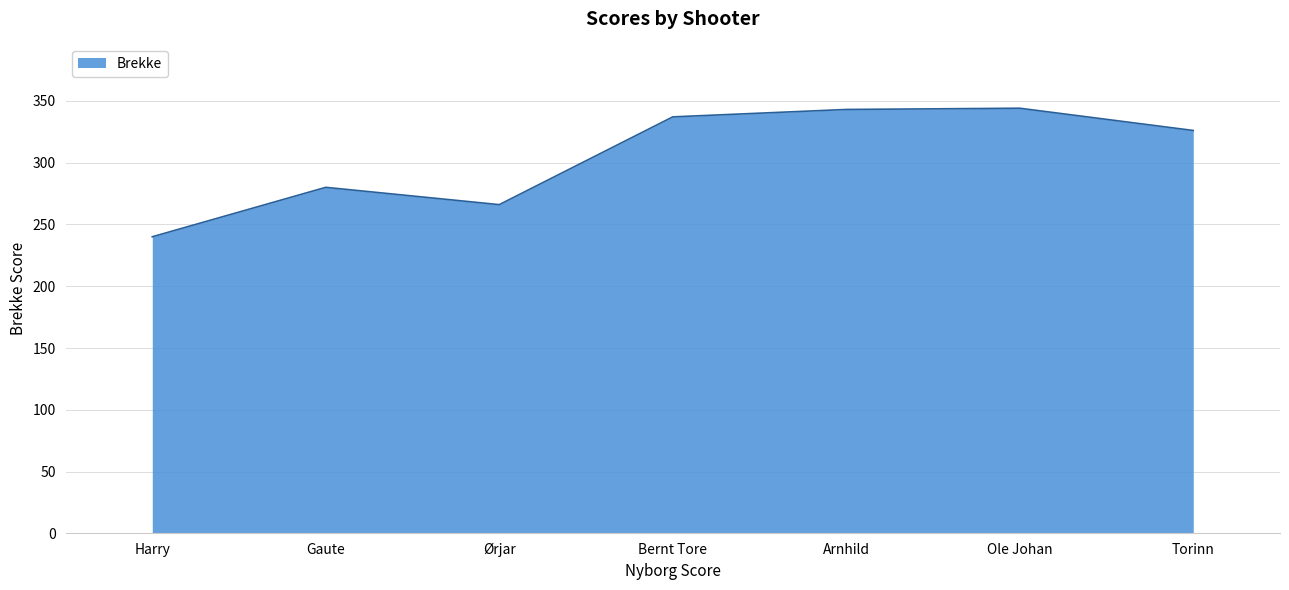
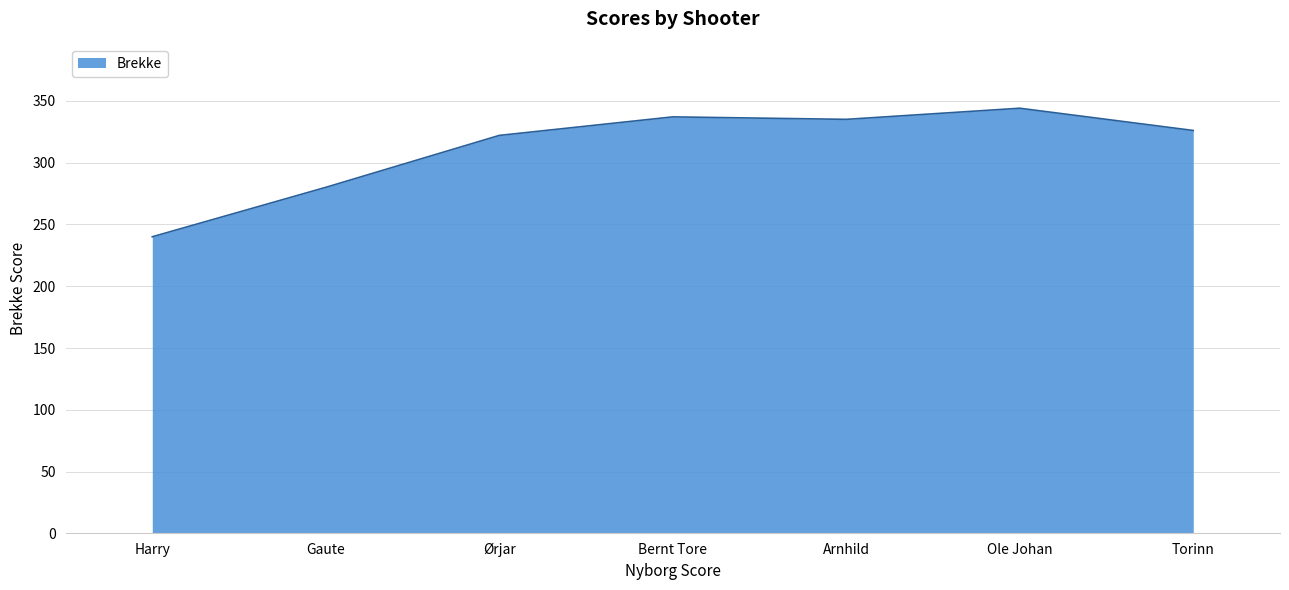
  {
    "Harry": 240,
    "Gaute": 280,
-   "Ørjar": 266,
+   "Ørjar": 322,
    "Bernt Tore": 337,
-   "Arnhild": 343,
+   "Arnhild": 335,
    "Ole Johan": 344,
    "Torinn": 326
  }
